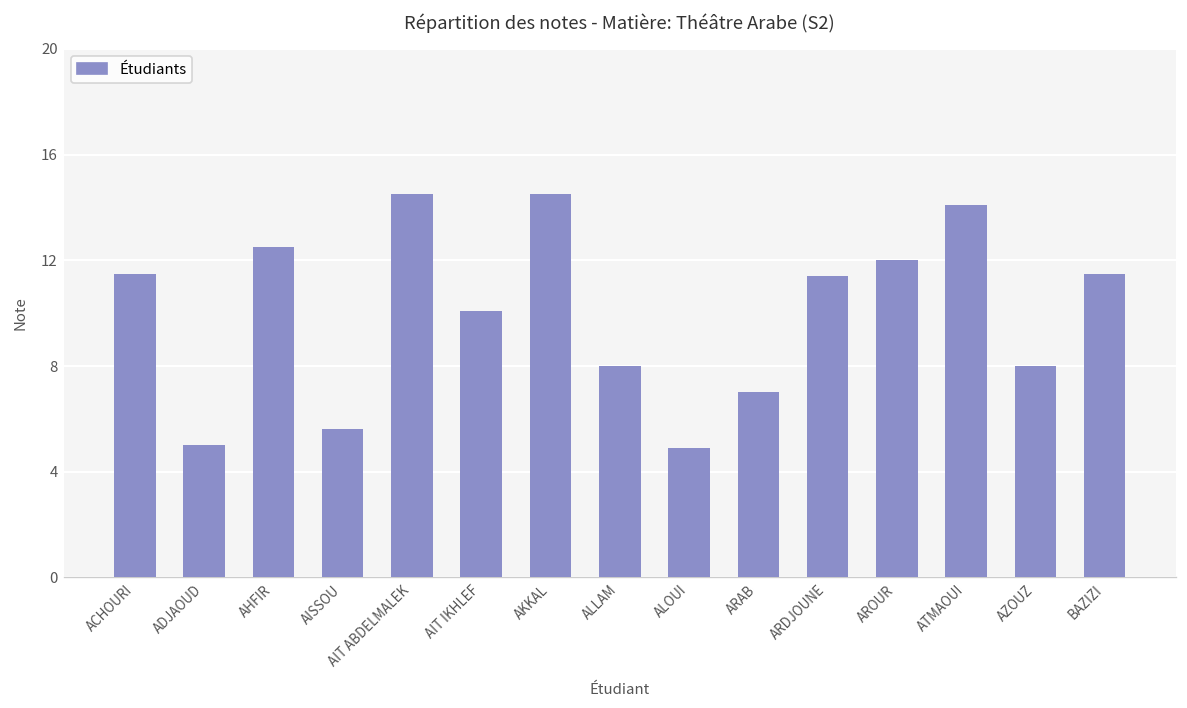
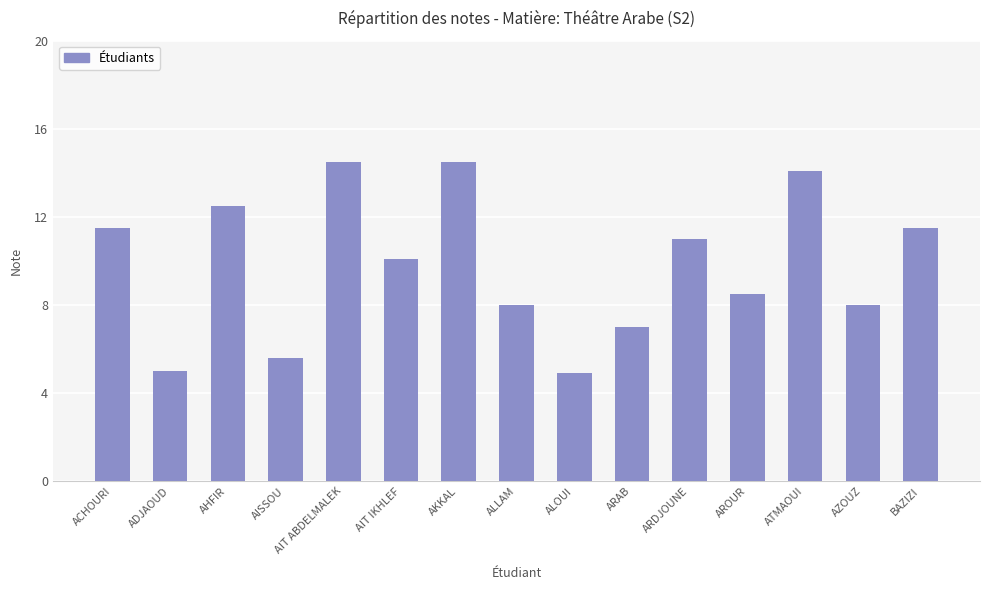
  {
    "ACHOURI": 11.5,
    "ADJAOUD": 5.0,
    "AHFIR": 12.5,
    "AISSOU": 5.6,
    "AIT ABDELMALEK": 14.5,
    "AIT IKHLEF": 10.1,
    "AKKAL": 14.5,
    "ALLAM": 8.0,
    "ALOUI": 4.9,
    "ARAB": 7.0,
-   "ARDJOUNE": 11.4,
-   "AROUR": 12.0,
+   "ARDJOUNE": 11.0,
+   "AROUR": 8.5,
    "ATMAOUI": 14.1,
    "AZOUZ": 8.0,
    "BAZIZI": 11.5
  }
